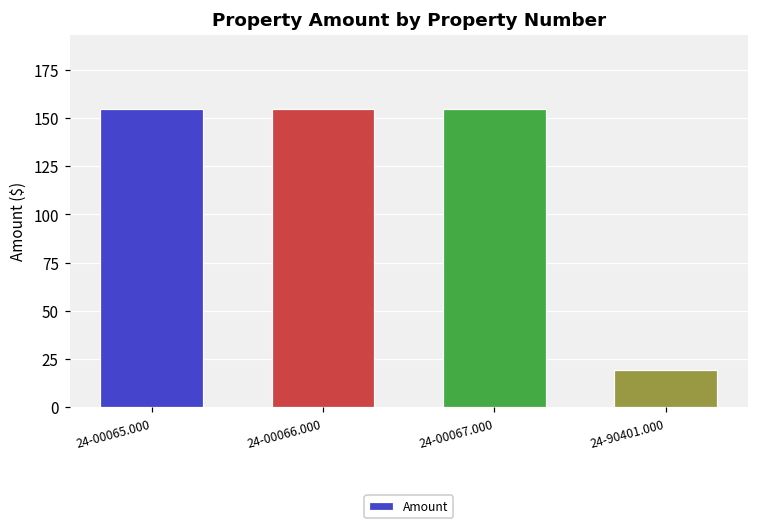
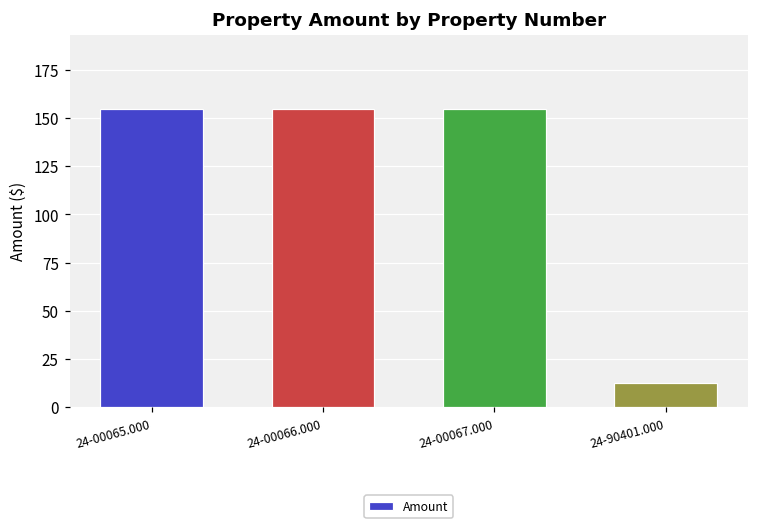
  {
    "24-00065.000": 154,
    "24-00066.000": 154,
    "24-00067.000": 154,
-   "24-90401.000": 19
+   "24-90401.000": 13
  }
